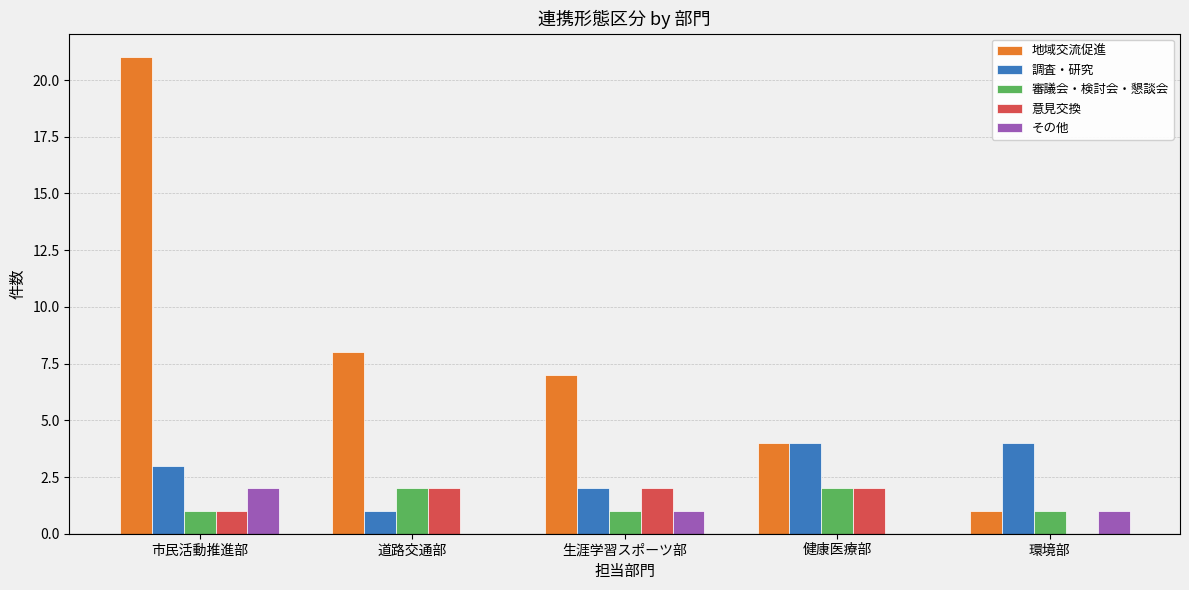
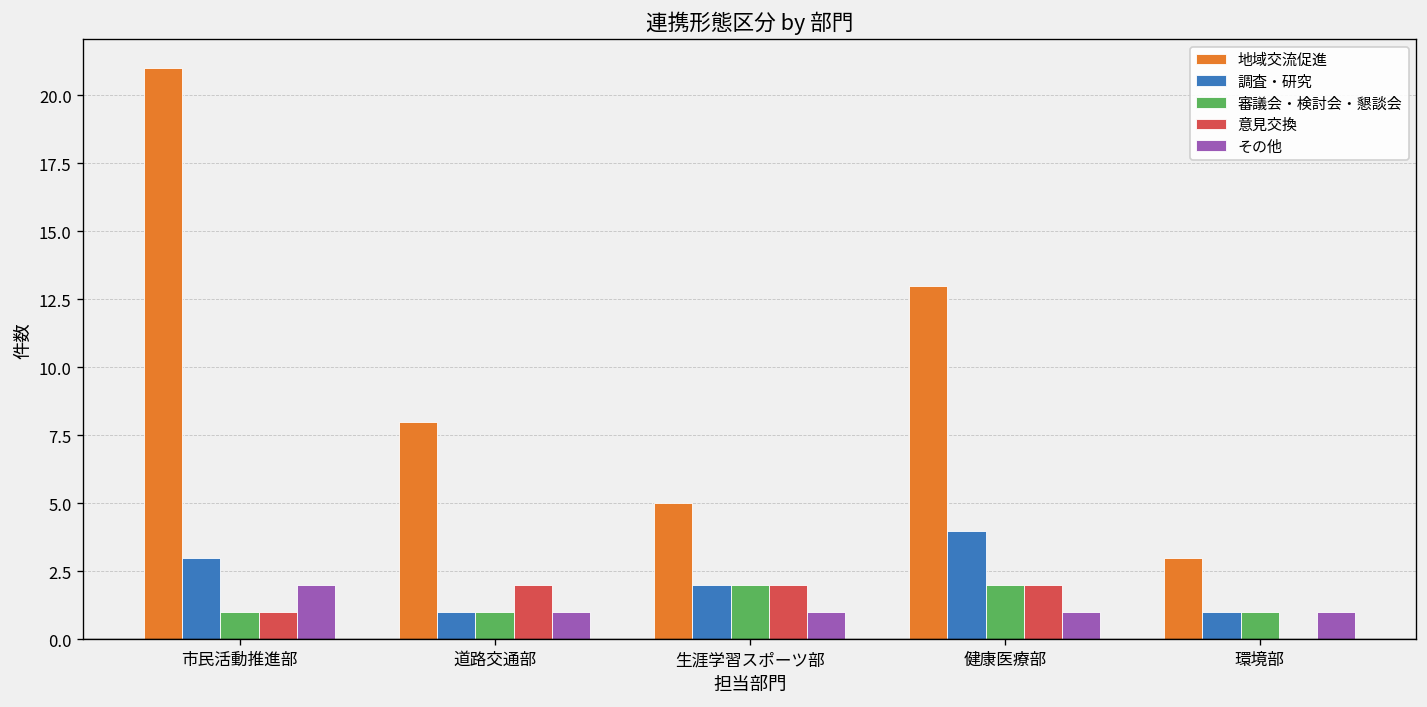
  {
    "地域交流促進": {
      "市民活動推進部": 21,
      "道路交通部": 8,
-     "生涯学習スポーツ部": 7,
-     "健康医療部": 4,
-     "環境部": 1
+     "生涯学習スポーツ部": 5,
+     "健康医療部": 13,
+     "環境部": 3
    },
    "調査・研究": {
      "市民活動推進部": 3,
      "道路交通部": 1,
      "生涯学習スポーツ部": 2,
      "健康医療部": 4,
-     "環境部": 4
+     "環境部": 1
    },
    "審議会・検討会・懇談会": {
      "市民活動推進部": 1,
-     "道路交通部": 2,
-     "生涯学習スポーツ部": 1,
+     "道路交通部": 1,
+     "生涯学習スポーツ部": 2,
      "健康医療部": 2,
      "環境部": 1
    },
    "意見交換": {
      "市民活動推進部": 1,
      "道路交通部": 2,
      "生涯学習スポーツ部": 2,
      "健康医療部": 2,
      "環境部": 0
    },
    "その他": {
      "市民活動推進部": 2,
-     "道路交通部": 0,
+     "道路交通部": 1,
      "生涯学習スポーツ部": 1,
-     "健康医療部": 0,
+     "健康医療部": 1,
      "環境部": 1
    }
  }
